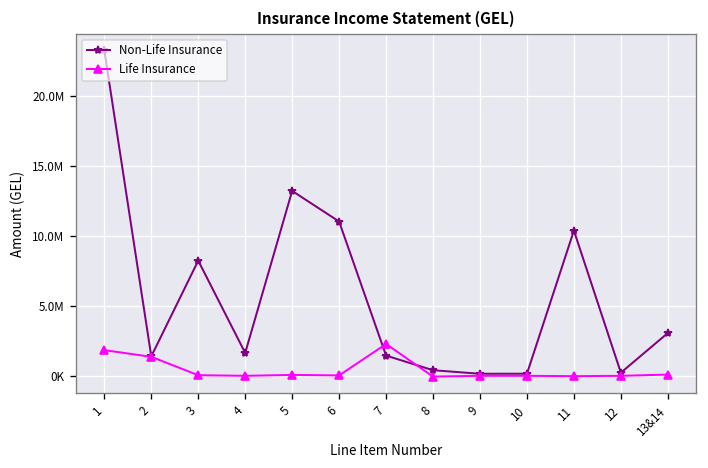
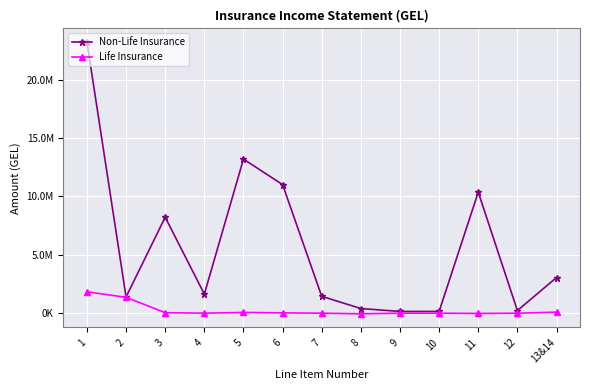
  {
    "Non-Life Insurance": {
      "3": 8200000,
      "4": 1600000,
      "5": 13200000,
      "6": 11000000,
      "7": 1400000,
      "8": 400000,
      "11": 10400000,
      "12": 200000,
      "13&14": 3100000
    },
    "Life Insurance": {
      "1": 1800000,
      "3": 0,
      "4": 0,
      "5": 100000,
      "6": 0,
-     "7": 2300000,
+     "7": 0,
      "8": -100000,
      "11": 0,
      "12": 0,
      "13&14": 100000
    }
  }
